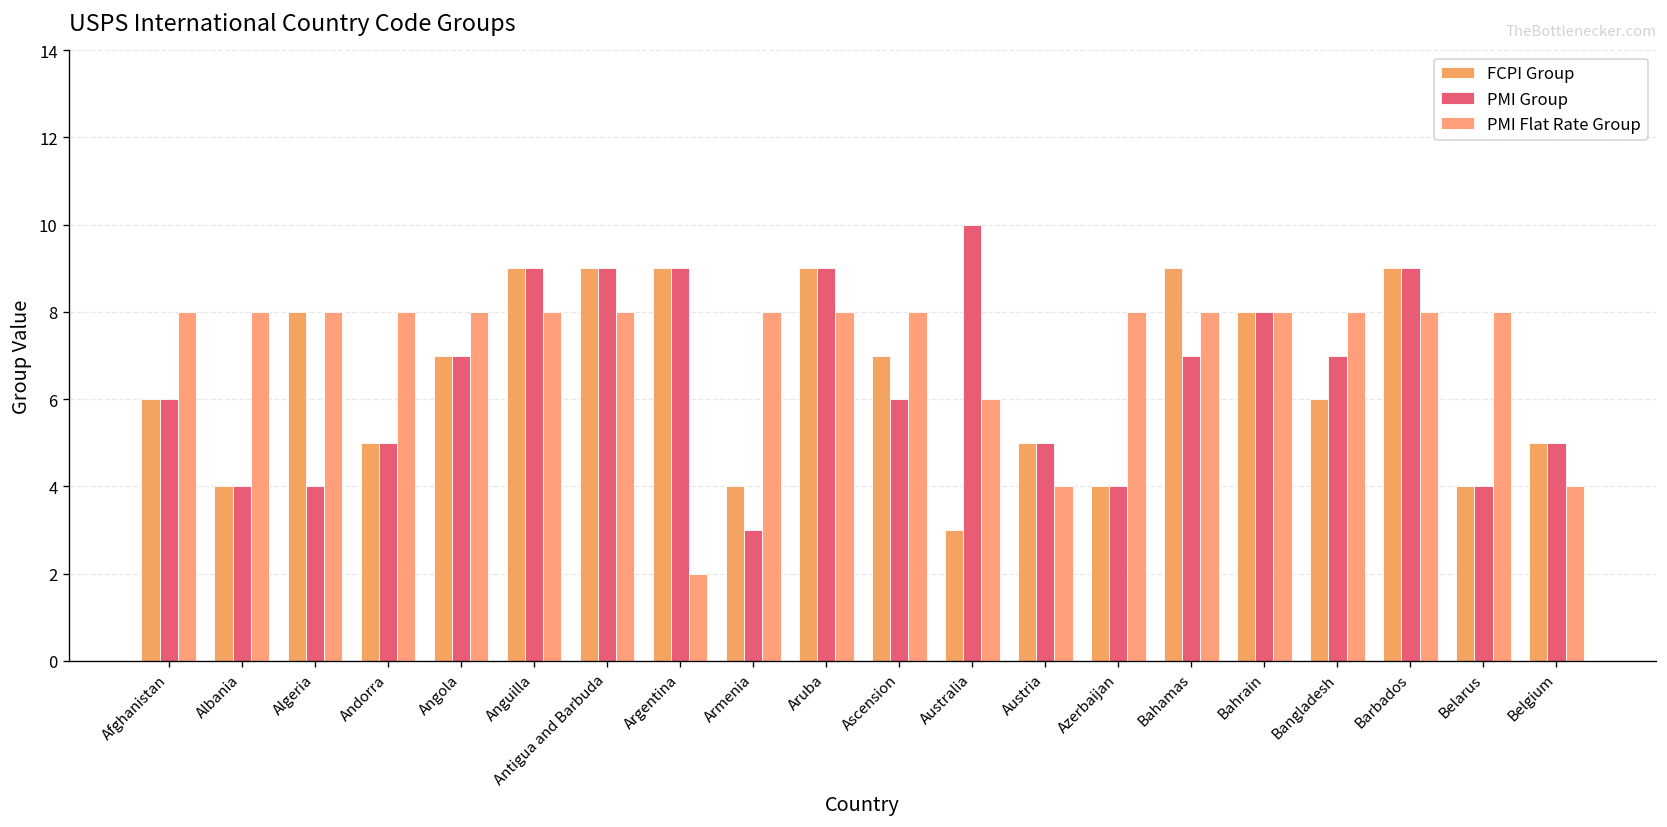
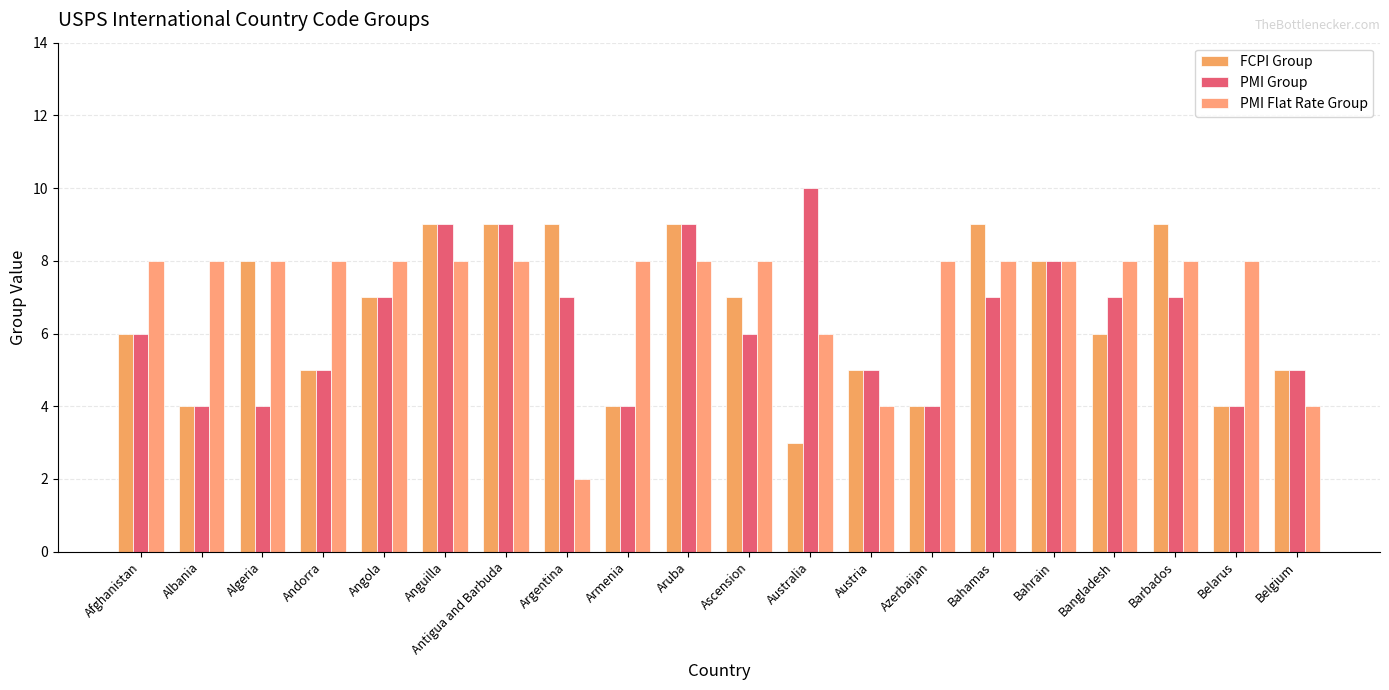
  {
    "PMI Group": {
      "Afghanistan": 6,
      "Albania": 4,
      "Algeria": 4,
      "Andorra": 5,
      "Angola": 7,
      "Anguilla": 9,
      "Antigua and Barbuda": 9,
-     "Argentina": 9,
-     "Armenia": 3,
+     "Argentina": 7,
+     "Armenia": 4,
      "Aruba": 9,
      "Ascension": 6,
      "Australia": 10,
      "Austria": 5,
      "Azerbaijan": 4,
      "Bahamas": 7,
      "Bahrain": 8,
      "Bangladesh": 7,
-     "Barbados": 9,
+     "Barbados": 7,
      "Belarus": 4,
      "Belgium": 5
    }
  }
